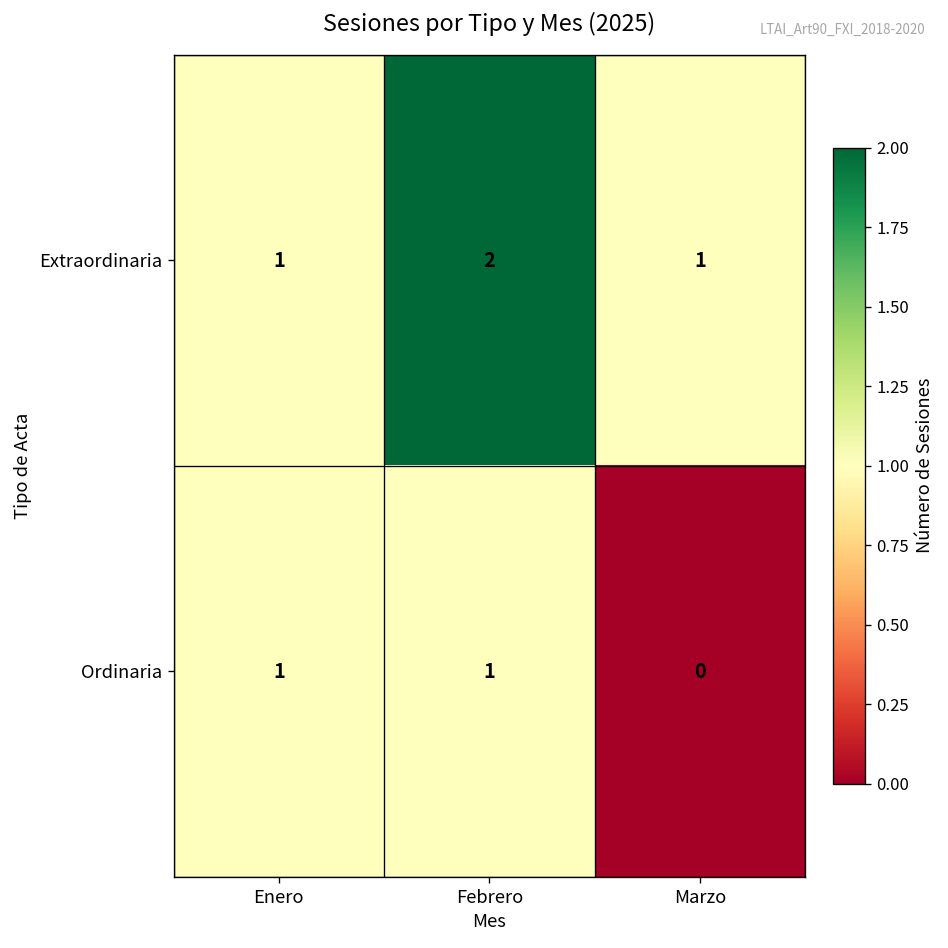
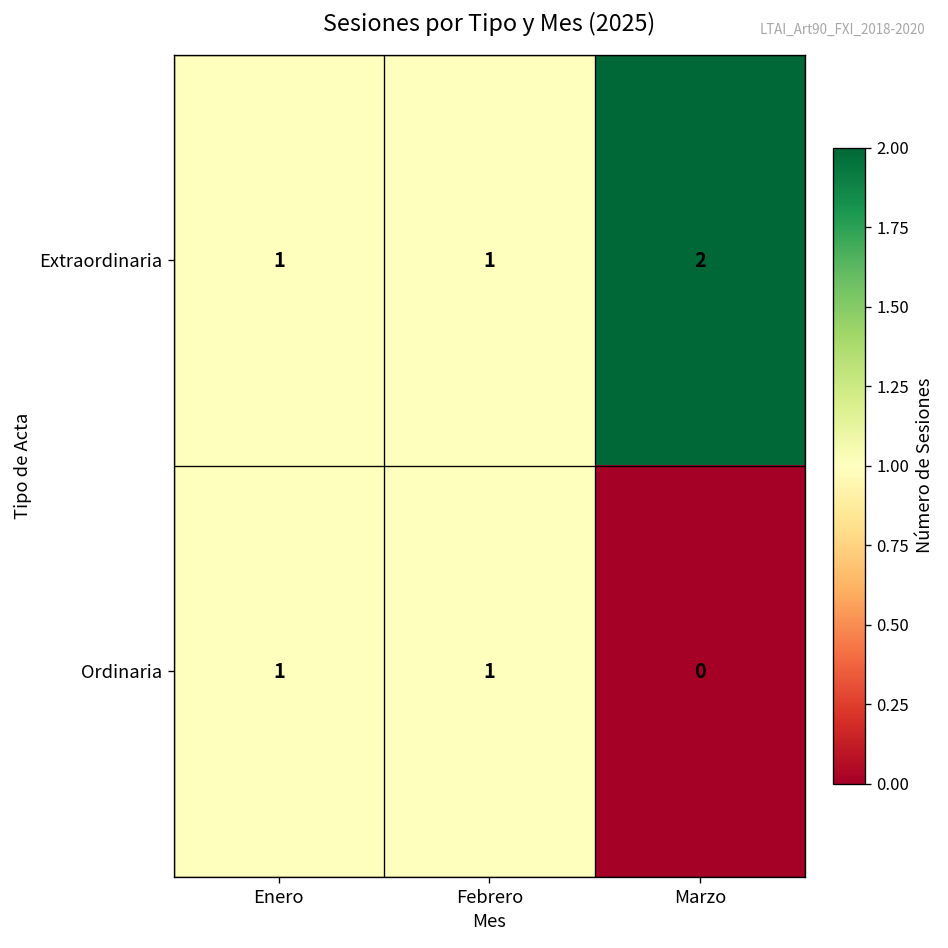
  {
    "Extraordinaria": {
      "Enero": 1,
-     "Febrero": 2,
-     "Marzo": 1
+     "Febrero": 1,
+     "Marzo": 2
    },
    "Ordinaria": {
      "Enero": 1,
      "Febrero": 1,
      "Marzo": 0
    }
  }
